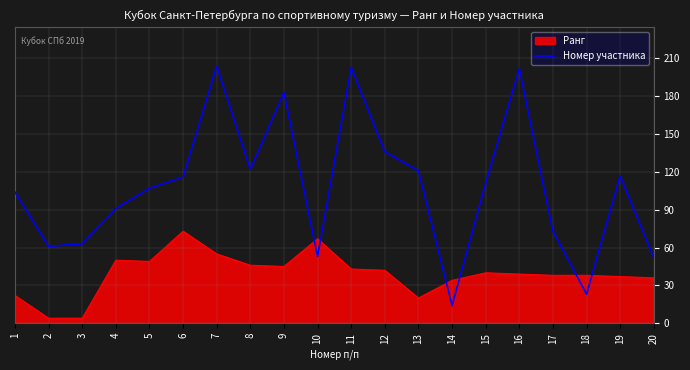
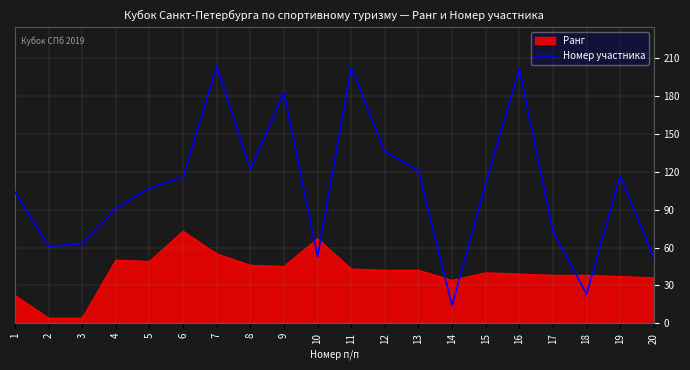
  {
    "Ранг": {
      "1": 22,
      "2": 4,
      "3": 4,
      "4": 50,
      "5": 49,
      "6": 73,
      "7": 55,
      "8": 46,
      "9": 45,
      "10": 67,
      "11": 43,
      "12": 42,
-     "13": 20,
+     "13": 42,
      "14": 34,
      "15": 40,
      "16": 39,
      "17": 38,
      "18": 38,
      "19": 37,
      "20": 36
    },
    "Номер участника": {
      "1": 104,
      "2": 61,
      "3": 63,
      "4": 91,
      "5": 107,
      "6": 116,
      "7": 204,
      "8": 122,
      "9": 183,
      "10": 53,
      "11": 203,
      "12": 136,
      "13": 121,
      "14": 14,
      "15": 111,
      "16": 202,
      "17": 73,
      "18": 23,
      "19": 117,
      "20": 52
    }
  }
